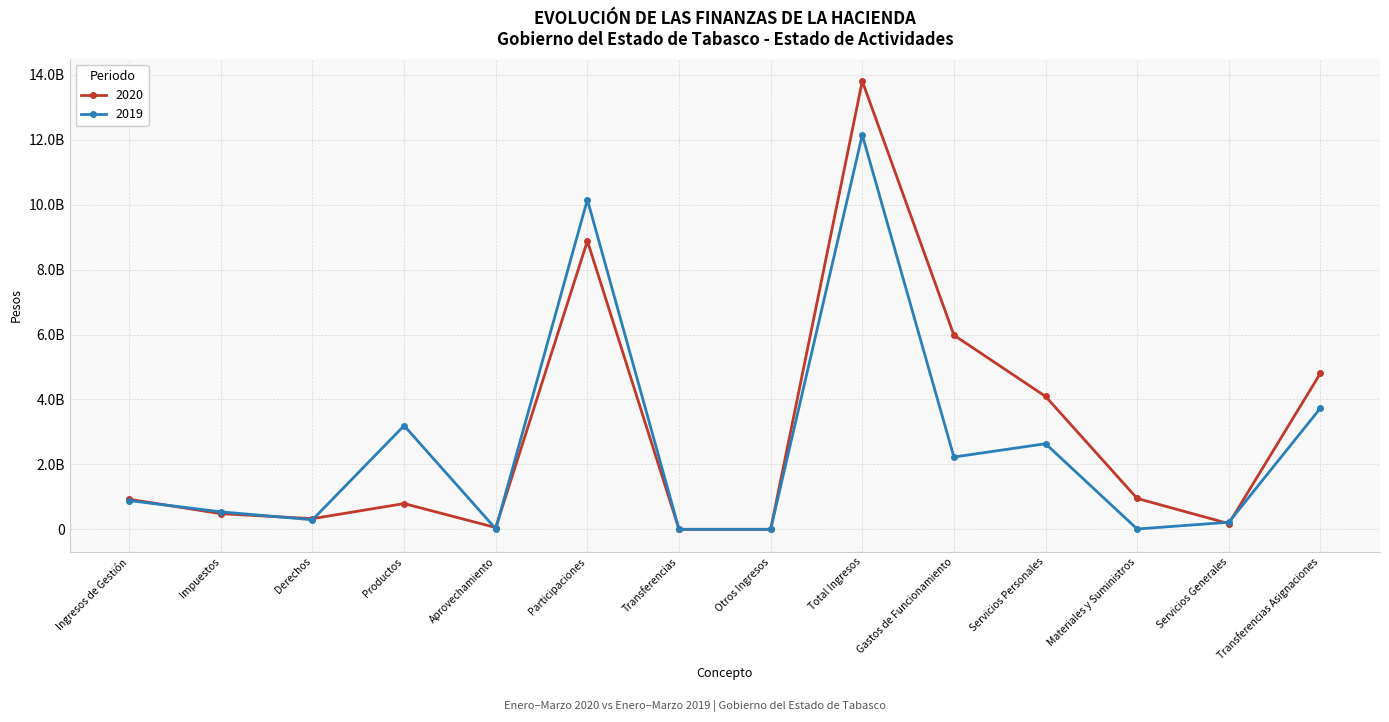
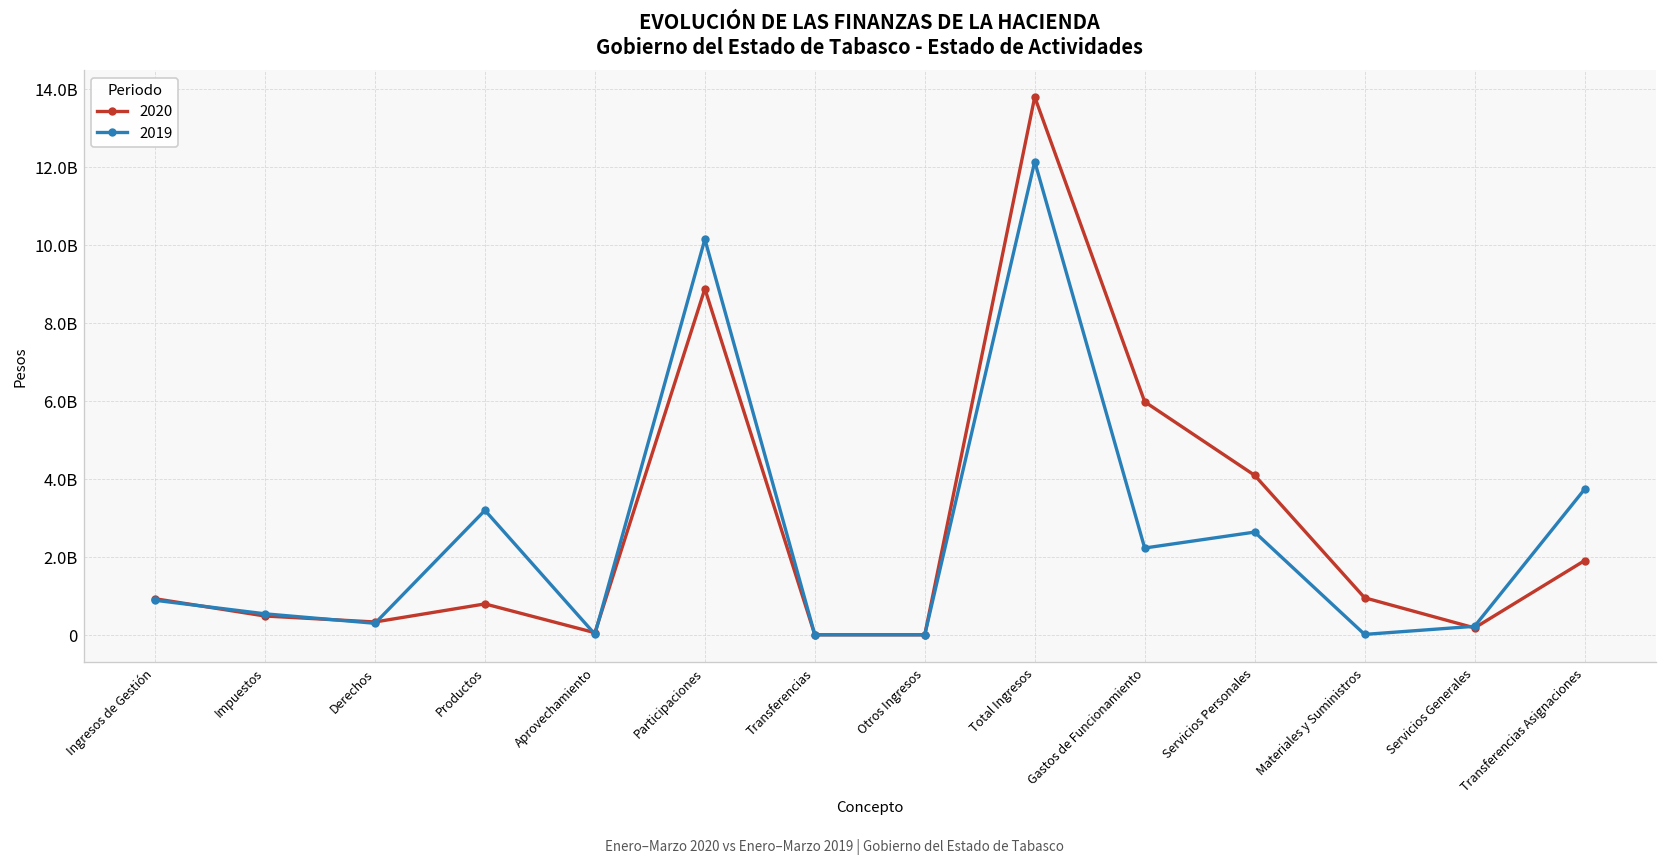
  {
    "2020": {
      "Productos": 800000000,
      "Participaciones": 8900000000,
      "Total Ingresos": 13800000000,
      "Gastos de Funcionamiento": 6000000000,
      "Servicios Personales": 4100000000,
      "Materiales y Suministros": 1000000000,
-     "Transferencias Asignaciones": 4800000000
+     "Transferencias Asignaciones": 1900000000
    },
    "2019": {
      "Productos": 3200000000,
      "Participaciones": 10200000000,
      "Total Ingresos": 12100000000,
      "Gastos de Funcionamiento": 2200000000,
      "Servicios Personales": 2600000000,
      "Materiales y Suministros": 0,
      "Transferencias Asignaciones": 3700000000
    }
  }
